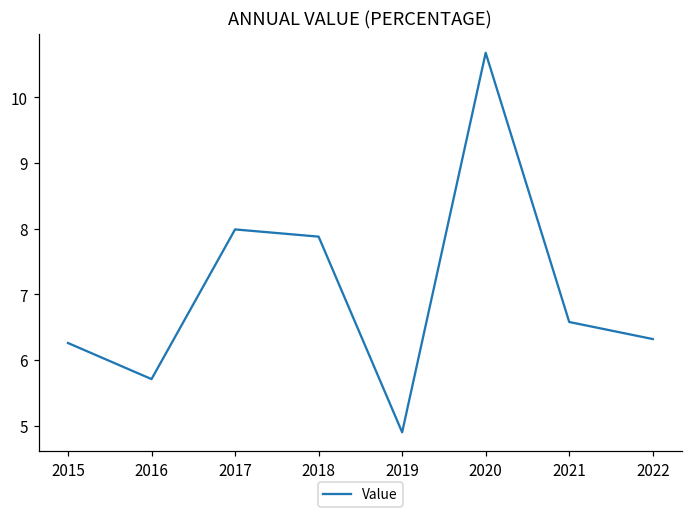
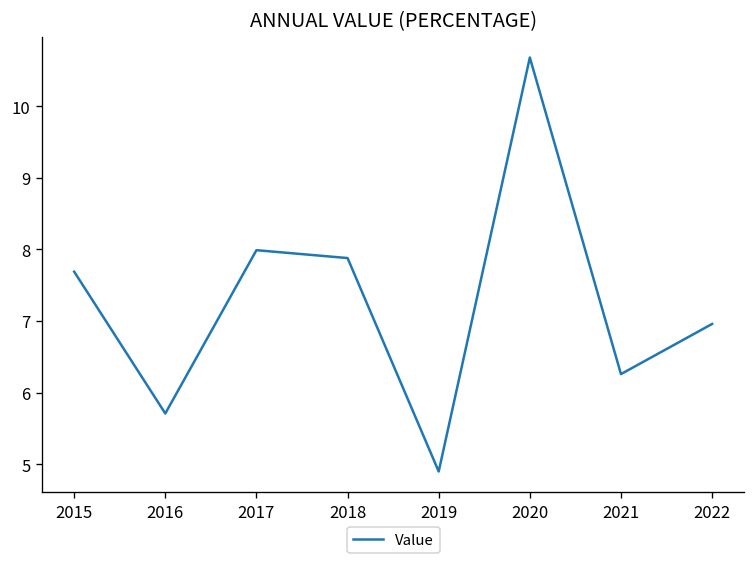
  {
-   "2015": 6.3,
+   "2015": 7.7,
    "2016": 5.7,
    "2017": 8.0,
    "2018": 7.9,
    "2019": 4.9,
    "2020": 10.7,
-   "2021": 6.6,
-   "2022": 6.3
+   "2021": 6.3,
+   "2022": 7.0
  }
